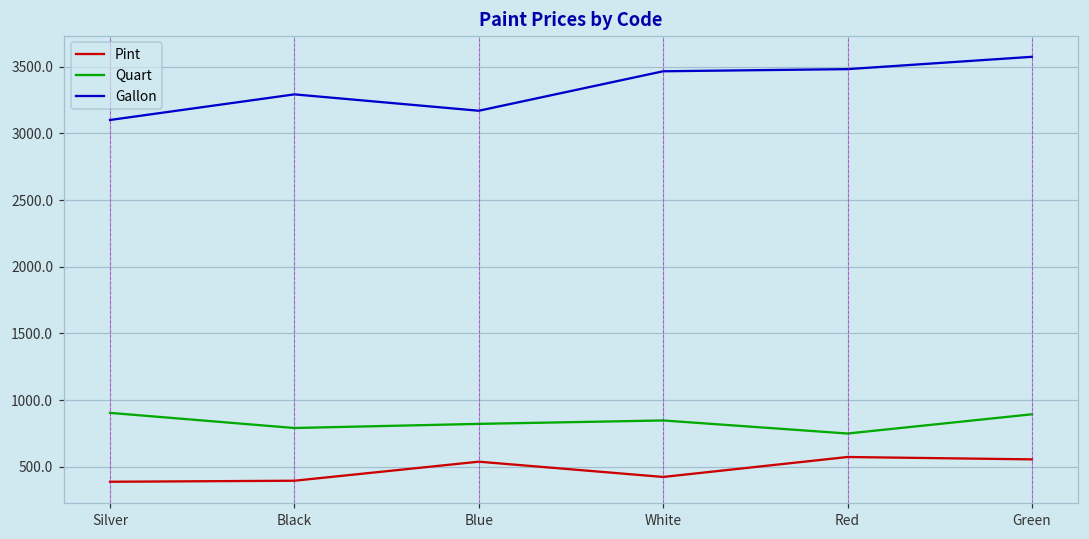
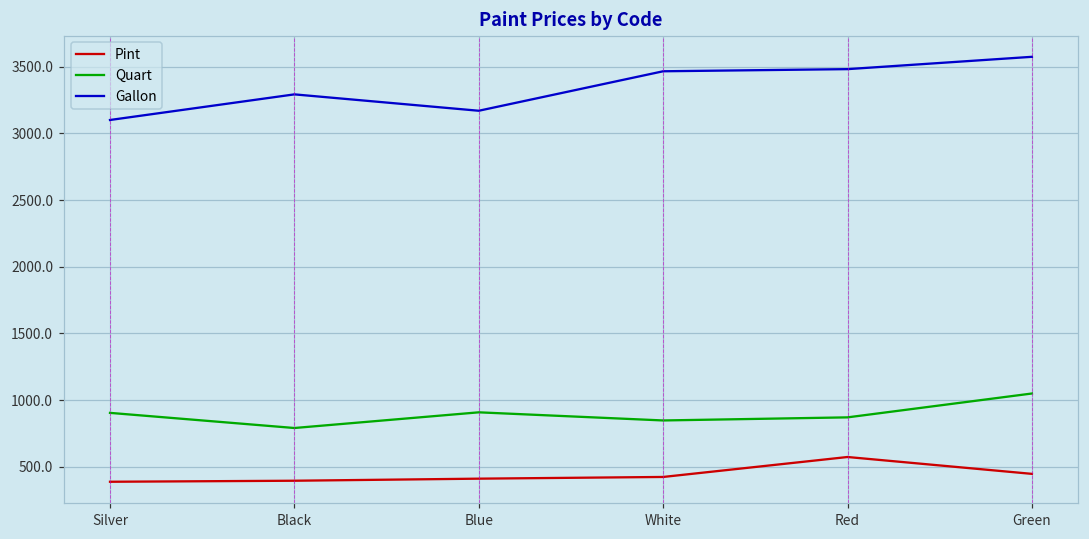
  {
    "Pint": {
      "Silver": 390,
      "Black": 400,
-     "Blue": 540,
+     "Blue": 410,
      "White": 420,
      "Red": 570,
-     "Green": 560
+     "Green": 450
    },
    "Quart": {
      "Silver": 900,
      "Black": 790,
-     "Blue": 820,
+     "Blue": 910,
      "White": 850,
-     "Red": 750,
-     "Green": 890
+     "Red": 870,
+     "Green": 1050
    },
    "Gallon": {
      "Silver": 3100,
      "Black": 3290,
      "Blue": 3170,
      "White": 3470,
      "Red": 3480,
      "Green": 3570
    }
  }
